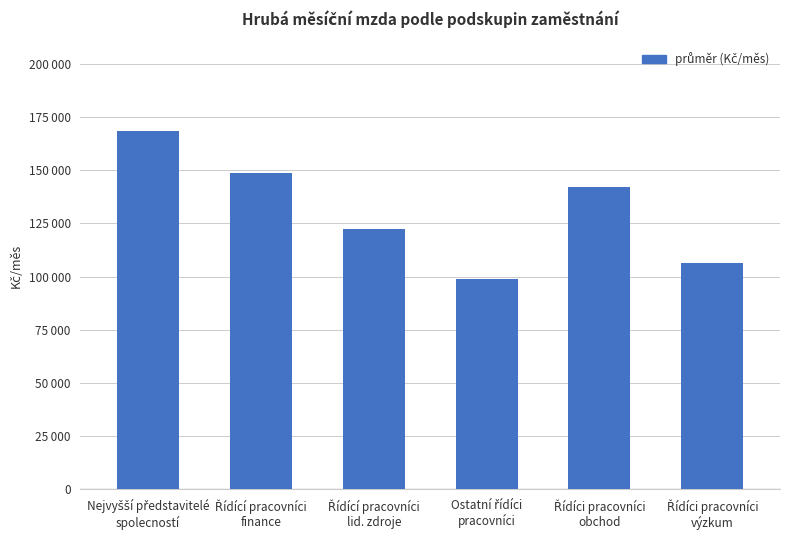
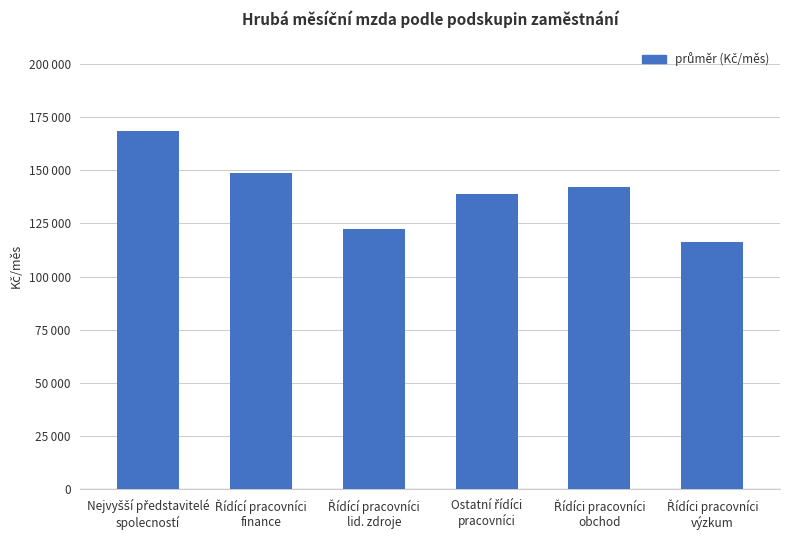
  {
    "Nejvyšší představitelé spolecností": 168000,
    "Řídící pracovníci finance": 149000,
    "Řídící pracovníci lid. zdroje": 122000,
-   "Ostatní řídíci pracovníci": 99000,
+   "Ostatní řídíci pracovníci": 139000,
    "Řídíci pracovníci obchod": 142000,
-   "Řídíci pracovníci výzkum": 106000
+   "Řídíci pracovníci výzkum": 116000
  }
